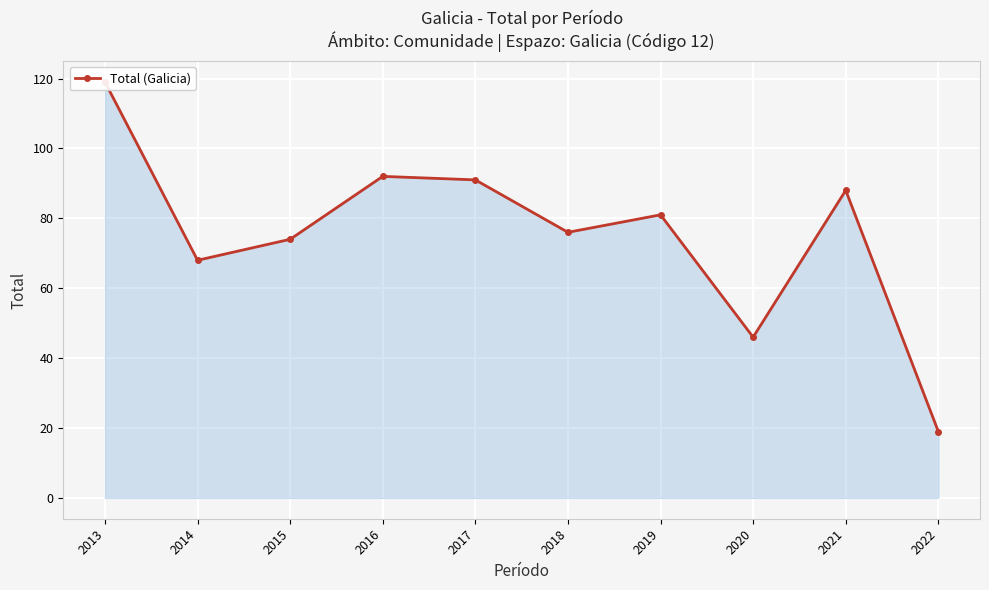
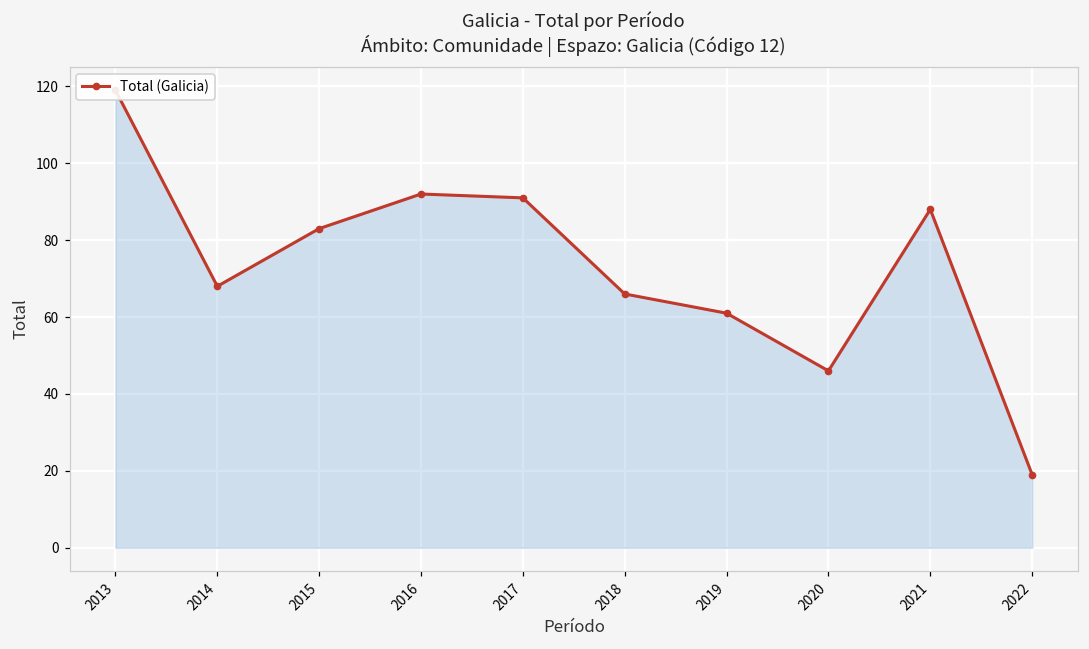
  {
    "2014": 68,
-   "2015": 74,
+   "2015": 83,
    "2016": 92,
    "2017": 91,
-   "2018": 76,
-   "2019": 81,
+   "2018": 66,
+   "2019": 61,
    "2020": 46,
    "2021": 88,
    "2022": 19
  }
